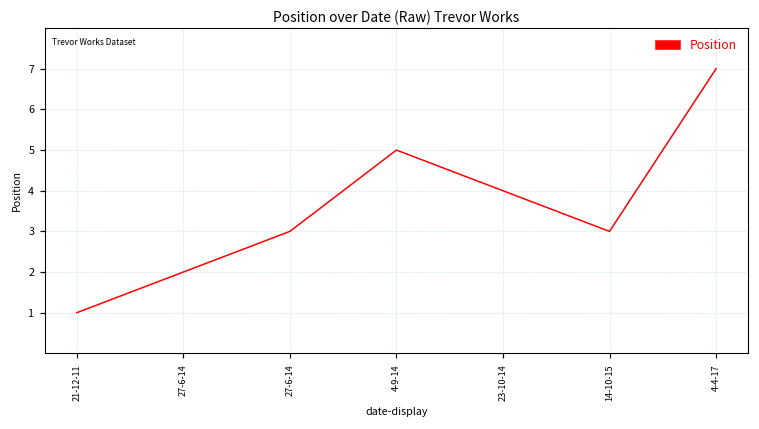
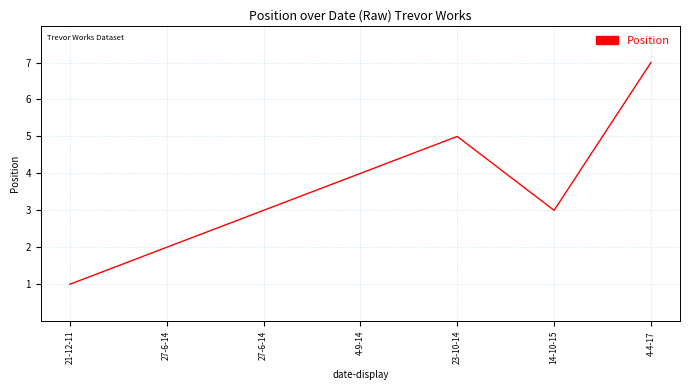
  {
    "21-12-11": 1,
-   "4-9-14": 5,
-   "23-10-14": 4,
+   "4-9-14": 4,
+   "23-10-14": 5,
    "14-10-15": 3,
    "4-4-17": 7
  }
